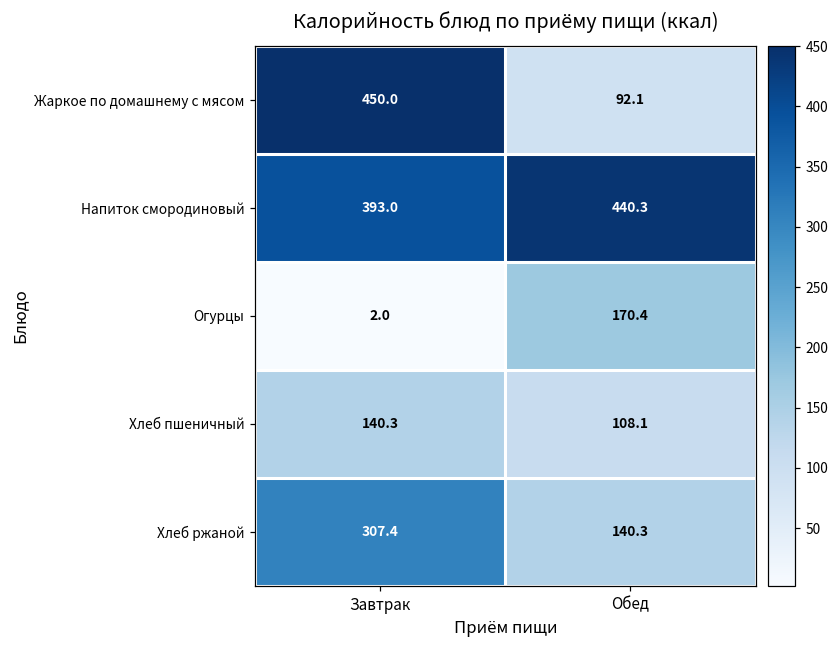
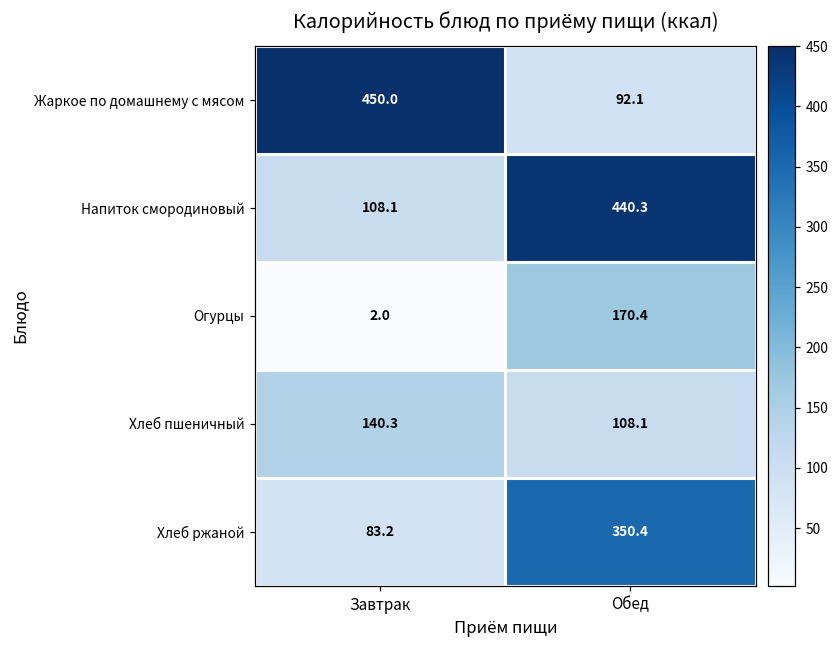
  {
    "Жаркое по домашнему с мясом": {
      "Завтрак": 450.0,
      "Обед": 92.1
    },
    "Напиток смородиновый": {
-     "Завтрак": 393.0,
+     "Завтрак": 108.1,
      "Обед": 440.3
    },
    "Огурцы": {
      "Завтрак": 2.0,
      "Обед": 170.4
    },
    "Хлеб пшеничный": {
      "Завтрак": 140.3,
      "Обед": 108.1
    },
    "Хлеб ржаной": {
-     "Завтрак": 307.4,
-     "Обед": 140.3
+     "Завтрак": 83.2,
+     "Обед": 350.4
    }
  }
